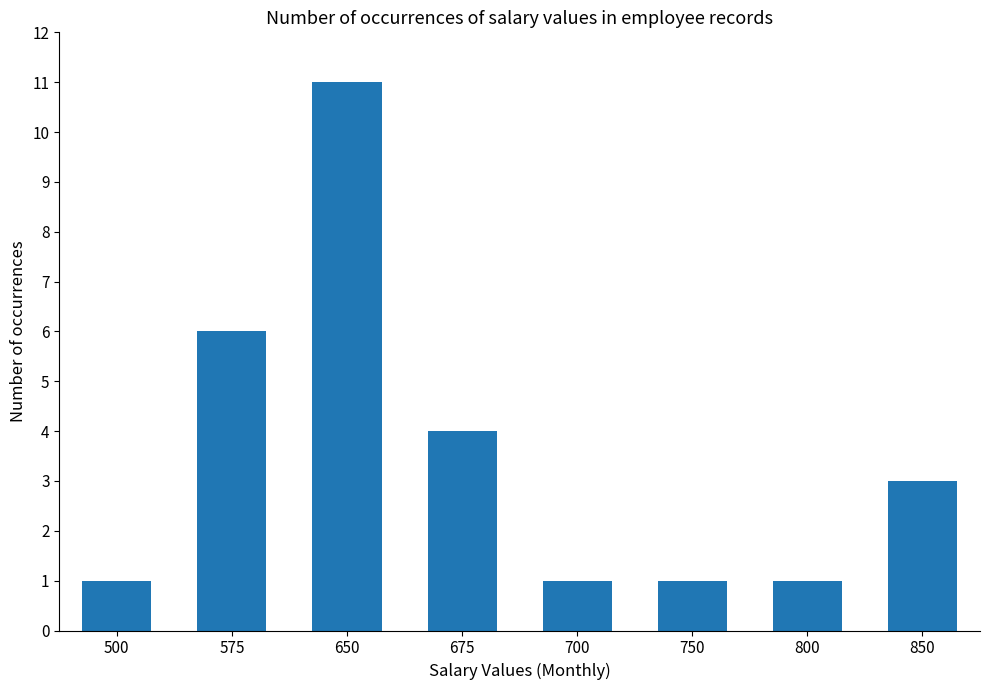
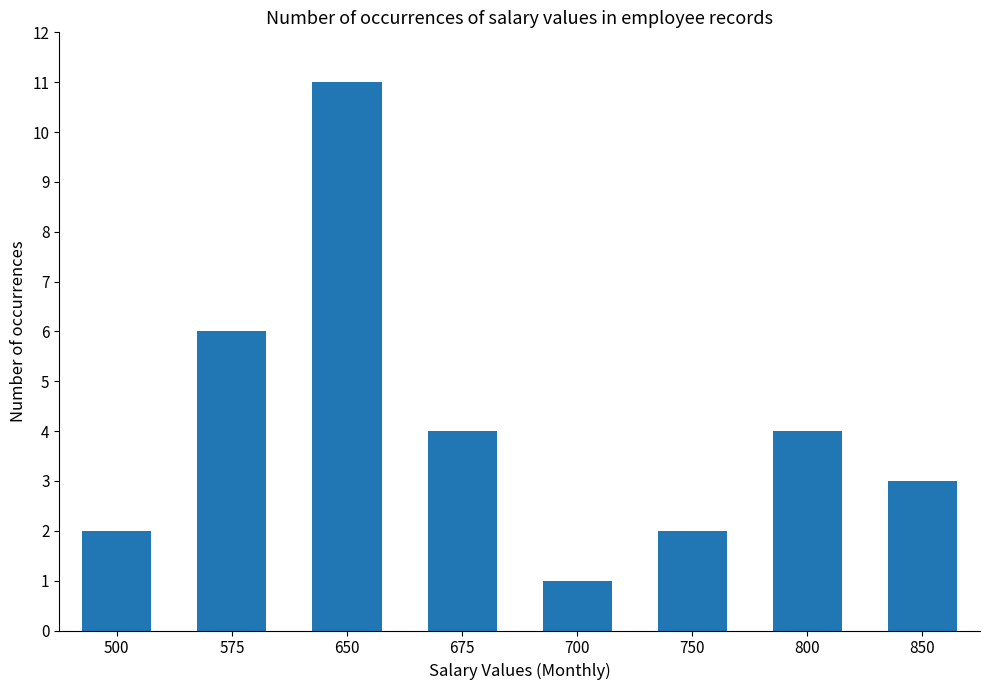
  {
-   "500": 1,
+   "500": 2,
    "575": 6,
    "650": 11,
    "675": 4,
    "700": 1,
-   "750": 1,
-   "800": 1,
+   "750": 2,
+   "800": 4,
    "850": 3
  }
